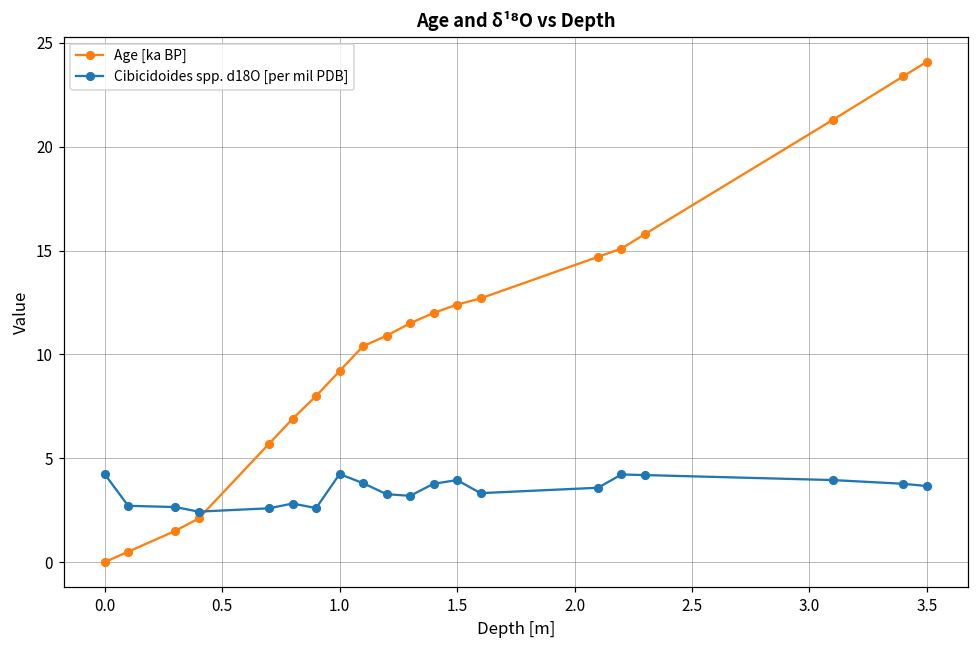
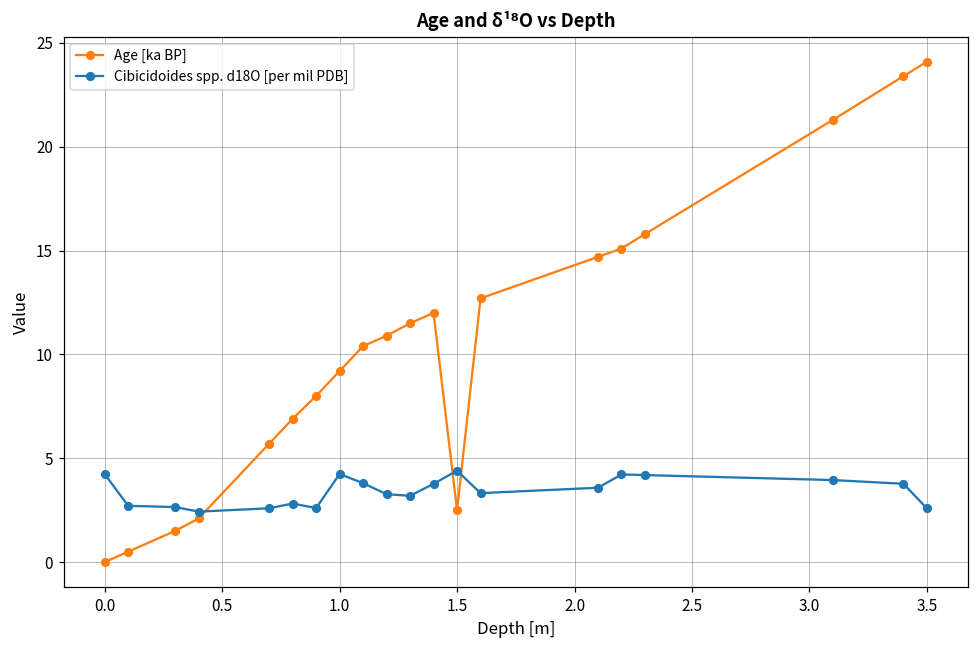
  {
    "Age [ka BP]": {
      "0.0": 0.0,
      "1.0": 9.2,
-     "1.5": 12.4,
+     "1.5": 2.5,
      "3.5": 24.1
    },
    "Cibicidoides spp. d18O [per mil PDB]": {
      "0.0": 4.2,
      "1.0": 4.2,
-     "1.5": 4.0,
-     "3.5": 3.7
+     "1.5": 4.4,
+     "3.5": 2.6
    }
  }
